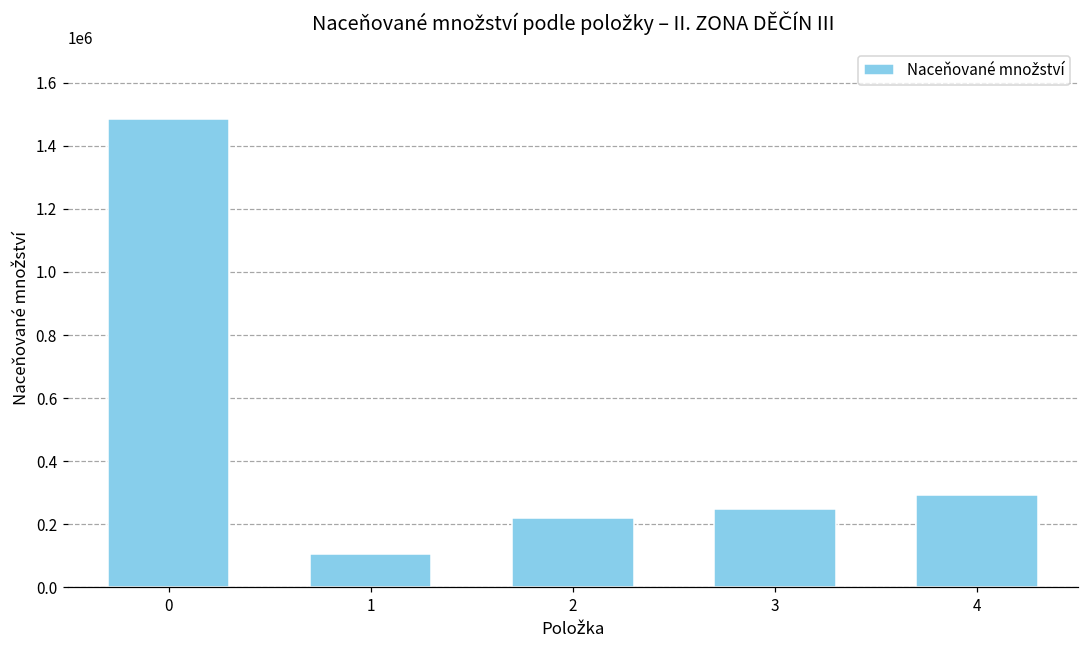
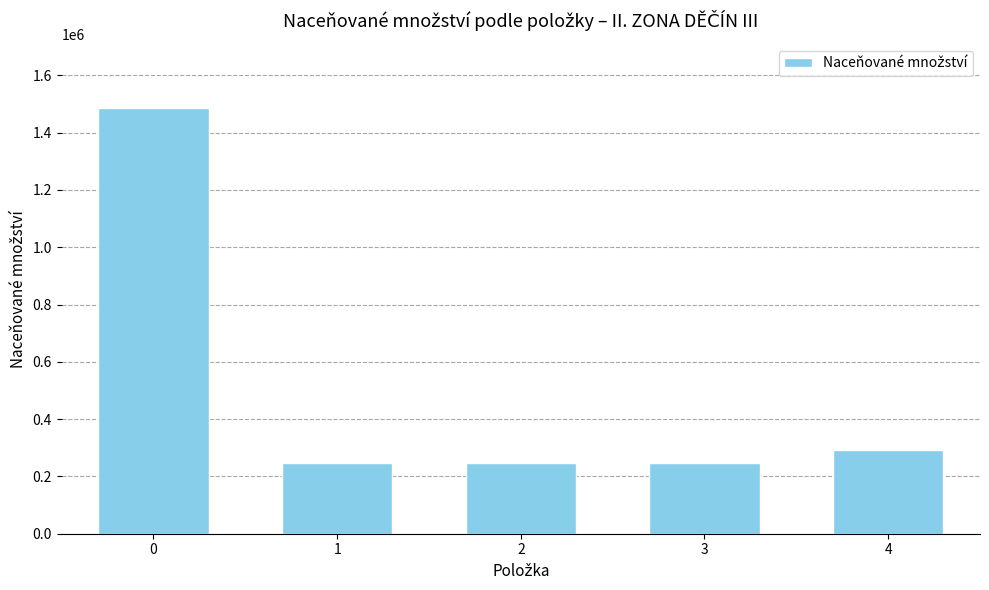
  {
    "0": 1490000,
-   "1": 110000,
-   "2": 220000,
+   "1": 250000,
+   "2": 250000,
    "3": 250000,
    "4": 290000
  }
